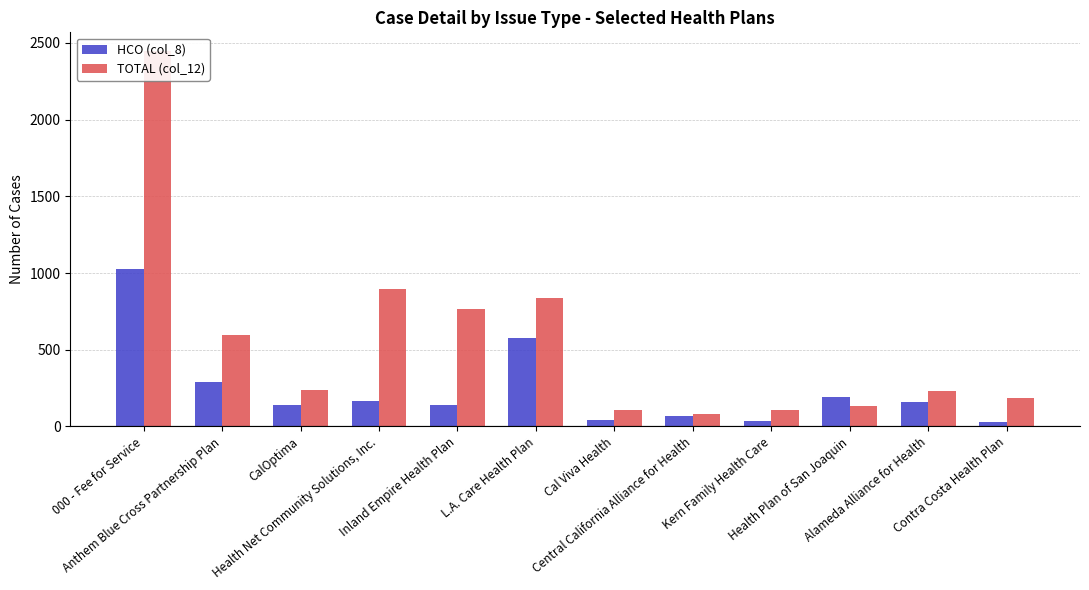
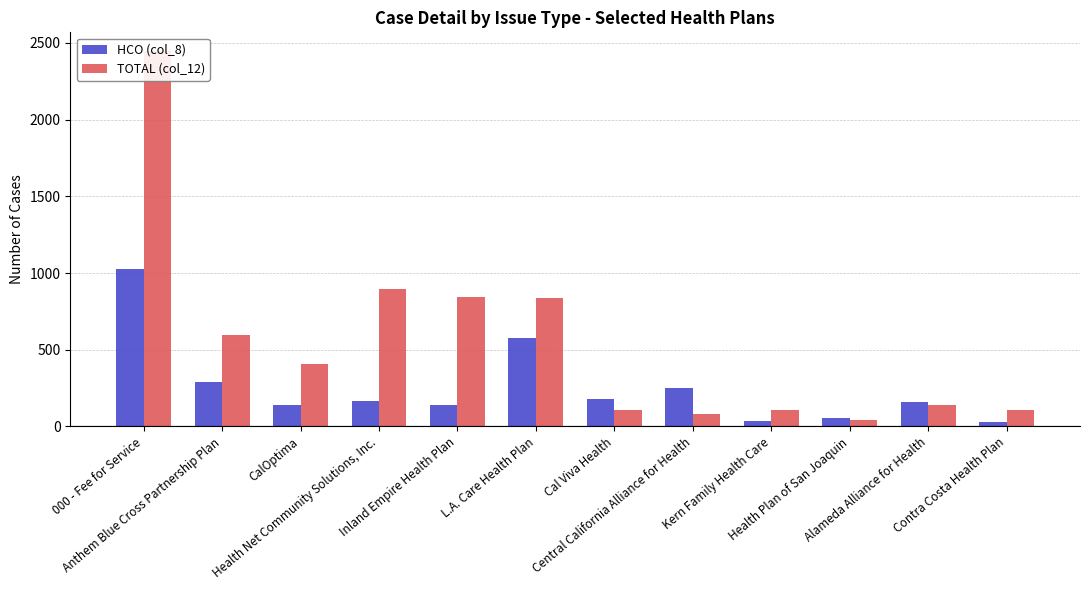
  {
    "HCO (col_8)": {
      "000 - Fee for Service": 1020,
      "Anthem Blue Cross Partnership Plan": 290,
      "CalOptima": 140,
      "Health Net Community Solutions, Inc.": 170,
      "Inland Empire Health Plan": 140,
      "L.A. Care Health Plan": 580,
-     "Cal Viva Health": 40,
-     "Central California Alliance for Health": 70,
+     "Cal Viva Health": 180,
+     "Central California Alliance for Health": 250,
      "Kern Family Health Care": 30,
-     "Health Plan of San Joaquin": 190,
+     "Health Plan of San Joaquin": 60,
      "Alameda Alliance for Health": 160,
      "Contra Costa Health Plan": 30
    },
    "TOTAL (col_12)": {
      "Anthem Blue Cross Partnership Plan": 600,
-     "CalOptima": 230,
+     "CalOptima": 400,
      "Health Net Community Solutions, Inc.": 900,
-     "Inland Empire Health Plan": 760,
+     "Inland Empire Health Plan": 850,
      "L.A. Care Health Plan": 830,
      "Cal Viva Health": 110,
      "Central California Alliance for Health": 80,
      "Kern Family Health Care": 110,
-     "Health Plan of San Joaquin": 140,
-     "Alameda Alliance for Health": 230,
-     "Contra Costa Health Plan": 190
+     "Health Plan of San Joaquin": 40,
+     "Alameda Alliance for Health": 140,
+     "Contra Costa Health Plan": 110
    }
  }
